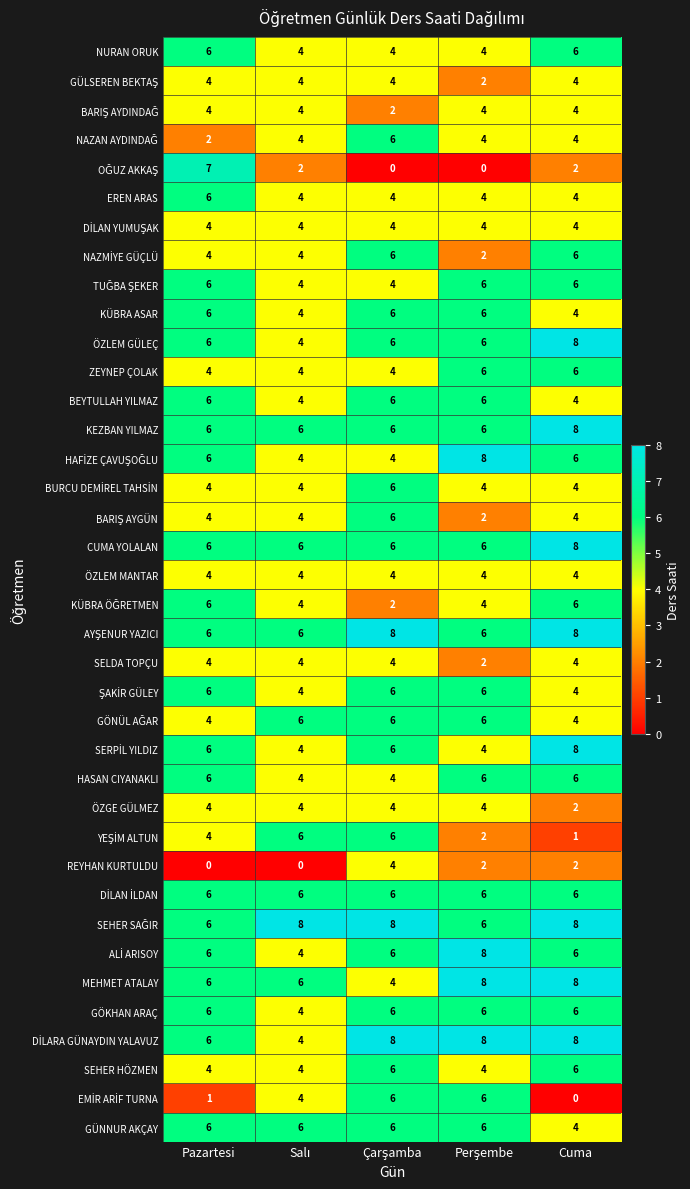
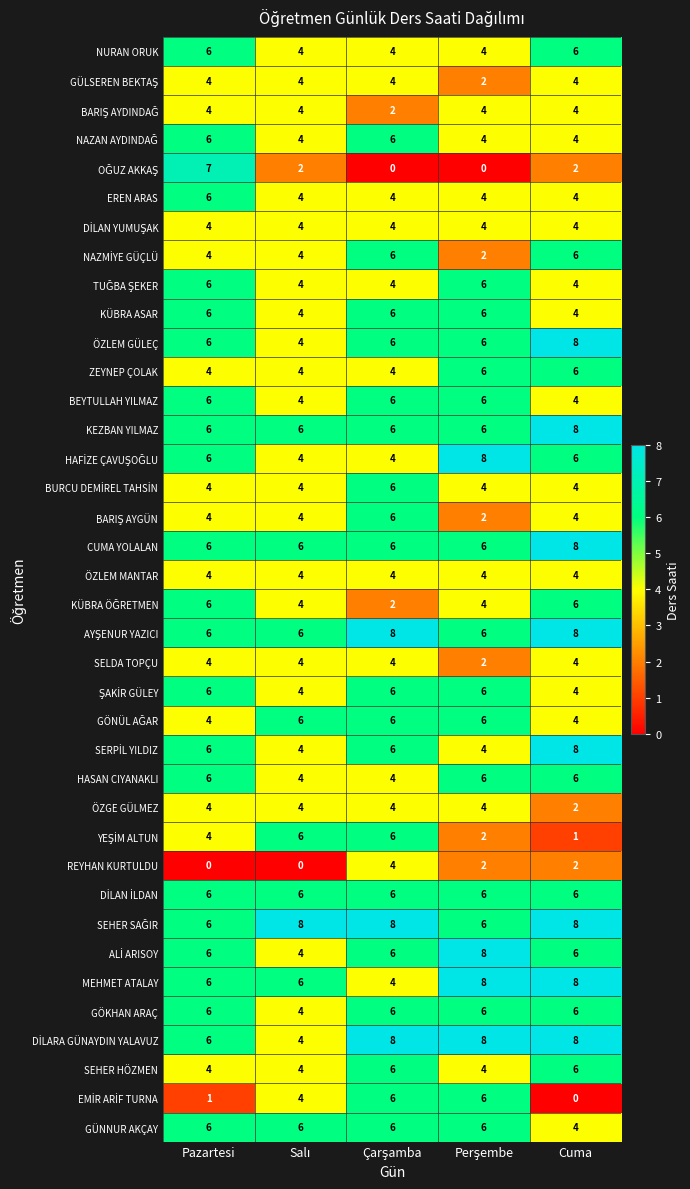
  {
    "NURAN ORUK": {
      "Pazartesi": 6,
      "Salı": 4,
      "Çarşamba": 4,
      "Perşembe": 4,
      "Cuma": 6
    },
    "GÜLSEREN BEKTAŞ": {
      "Pazartesi": 4,
      "Salı": 4,
      "Çarşamba": 4,
      "Perşembe": 2,
      "Cuma": 4
    },
    "BARIŞ AYDINDAĞ": {
      "Pazartesi": 4,
      "Salı": 4,
      "Çarşamba": 2,
      "Perşembe": 4,
      "Cuma": 4
    },
    "NAZAN AYDINDAĞ": {
-     "Pazartesi": 2,
+     "Pazartesi": 6,
      "Salı": 4,
      "Çarşamba": 6,
      "Perşembe": 4,
      "Cuma": 4
    },
    "OĞUZ AKKAŞ": {
      "Pazartesi": 7,
      "Salı": 2,
      "Çarşamba": 0,
      "Perşembe": 0,
      "Cuma": 2
    },
    "EREN ARAS": {
      "Pazartesi": 6,
      "Salı": 4,
      "Çarşamba": 4,
      "Perşembe": 4,
      "Cuma": 4
    },
    "DİLAN YUMUŞAK": {
      "Pazartesi": 4,
      "Salı": 4,
      "Çarşamba": 4,
      "Perşembe": 4,
      "Cuma": 4
    },
    "NAZMİYE GÜÇLÜ": {
      "Pazartesi": 4,
      "Salı": 4,
      "Çarşamba": 6,
      "Perşembe": 2,
      "Cuma": 6
    },
    "TUĞBA ŞEKER": {
      "Pazartesi": 6,
      "Salı": 4,
      "Çarşamba": 4,
      "Perşembe": 6,
-     "Cuma": 6
+     "Cuma": 4
    },
    "KÜBRA ASAR": {
      "Pazartesi": 6,
      "Salı": 4,
      "Çarşamba": 6,
      "Perşembe": 6,
      "Cuma": 4
    },
    "ÖZLEM GÜLEÇ": {
      "Pazartesi": 6,
      "Salı": 4,
      "Çarşamba": 6,
      "Perşembe": 6,
      "Cuma": 8
    },
    "ZEYNEP ÇOLAK": {
      "Pazartesi": 4,
      "Salı": 4,
      "Çarşamba": 4,
      "Perşembe": 6,
      "Cuma": 6
    },
    "BEYTULLAH YILMAZ": {
      "Pazartesi": 6,
      "Salı": 4,
      "Çarşamba": 6,
      "Perşembe": 6,
      "Cuma": 4
    },
    "KEZBAN YILMAZ": {
      "Pazartesi": 6,
      "Salı": 6,
      "Çarşamba": 6,
      "Perşembe": 6,
      "Cuma": 8
    },
    "HAFİZE ÇAVUŞOĞLU": {
      "Pazartesi": 6,
      "Salı": 4,
      "Çarşamba": 4,
      "Perşembe": 8,
      "Cuma": 6
    },
    "BURCU DEMİREL TAHSİN": {
      "Pazartesi": 4,
      "Salı": 4,
      "Çarşamba": 6,
      "Perşembe": 4,
      "Cuma": 4
    },
    "BARIŞ AYGÜN": {
      "Pazartesi": 4,
      "Salı": 4,
      "Çarşamba": 6,
      "Perşembe": 2,
      "Cuma": 4
    },
    "CUMA YOLALAN": {
      "Pazartesi": 6,
      "Salı": 6,
      "Çarşamba": 6,
      "Perşembe": 6,
      "Cuma": 8
    },
    "ÖZLEM MANTAR": {
      "Pazartesi": 4,
      "Salı": 4,
      "Çarşamba": 4,
      "Perşembe": 4,
      "Cuma": 4
    },
    "KÜBRA ÖĞRETMEN": {
      "Pazartesi": 6,
      "Salı": 4,
      "Çarşamba": 2,
      "Perşembe": 4,
      "Cuma": 6
    },
    "AYŞENUR YAZICI": {
      "Pazartesi": 6,
      "Salı": 6,
      "Çarşamba": 8,
      "Perşembe": 6,
      "Cuma": 8
    },
    "SELDA TOPÇU": {
      "Pazartesi": 4,
      "Salı": 4,
      "Çarşamba": 4,
      "Perşembe": 2,
      "Cuma": 4
    },
    "ŞAKİR GÜLEY": {
      "Pazartesi": 6,
      "Salı": 4,
      "Çarşamba": 6,
      "Perşembe": 6,
      "Cuma": 4
    },
    "GÖNÜL AĞAR": {
      "Pazartesi": 4,
      "Salı": 6,
      "Çarşamba": 6,
      "Perşembe": 6,
      "Cuma": 4
    },
    "SERPİL YILDIZ": {
      "Pazartesi": 6,
      "Salı": 4,
      "Çarşamba": 6,
      "Perşembe": 4,
      "Cuma": 8
    },
    "HASAN CIYANAKLI": {
      "Pazartesi": 6,
      "Salı": 4,
      "Çarşamba": 4,
      "Perşembe": 6,
      "Cuma": 6
    },
    "ÖZGE GÜLMEZ": {
      "Pazartesi": 4,
      "Salı": 4,
      "Çarşamba": 4,
      "Perşembe": 4,
      "Cuma": 2
    },
    "YEŞİM ALTUN": {
      "Pazartesi": 4,
      "Salı": 6,
      "Çarşamba": 6,
      "Perşembe": 2,
      "Cuma": 1
    },
    "REYHAN KURTULDU": {
      "Pazartesi": 0,
      "Salı": 0,
      "Çarşamba": 4,
      "Perşembe": 2,
      "Cuma": 2
    },
    "DİLAN İLDAN": {
      "Pazartesi": 6,
      "Salı": 6,
      "Çarşamba": 6,
      "Perşembe": 6,
      "Cuma": 6
    },
    "SEHER SAĞIR": {
      "Pazartesi": 6,
      "Salı": 8,
      "Çarşamba": 8,
      "Perşembe": 6,
      "Cuma": 8
    },
    "ALİ ARISOY": {
      "Pazartesi": 6,
      "Salı": 4,
      "Çarşamba": 6,
      "Perşembe": 8,
      "Cuma": 6
    },
    "MEHMET ATALAY": {
      "Pazartesi": 6,
      "Salı": 6,
      "Çarşamba": 4,
      "Perşembe": 8,
      "Cuma": 8
    },
    "GÖKHAN ARAÇ": {
      "Pazartesi": 6,
      "Salı": 4,
      "Çarşamba": 6,
      "Perşembe": 6,
      "Cuma": 6
    },
    "DİLARA GÜNAYDIN YALAVUZ": {
      "Pazartesi": 6,
      "Salı": 4,
      "Çarşamba": 8,
      "Perşembe": 8,
      "Cuma": 8
    },
    "SEHER HÖZMEN": {
      "Pazartesi": 4,
      "Salı": 4,
      "Çarşamba": 6,
      "Perşembe": 4,
      "Cuma": 6
    },
    "EMİR ARİF TURNA": {
      "Pazartesi": 1,
      "Salı": 4,
      "Çarşamba": 6,
      "Perşembe": 6,
      "Cuma": 0
    },
    "GÜNNUR AKÇAY": {
      "Pazartesi": 6,
      "Salı": 6,
      "Çarşamba": 6,
      "Perşembe": 6,
      "Cuma": 4
    }
  }
